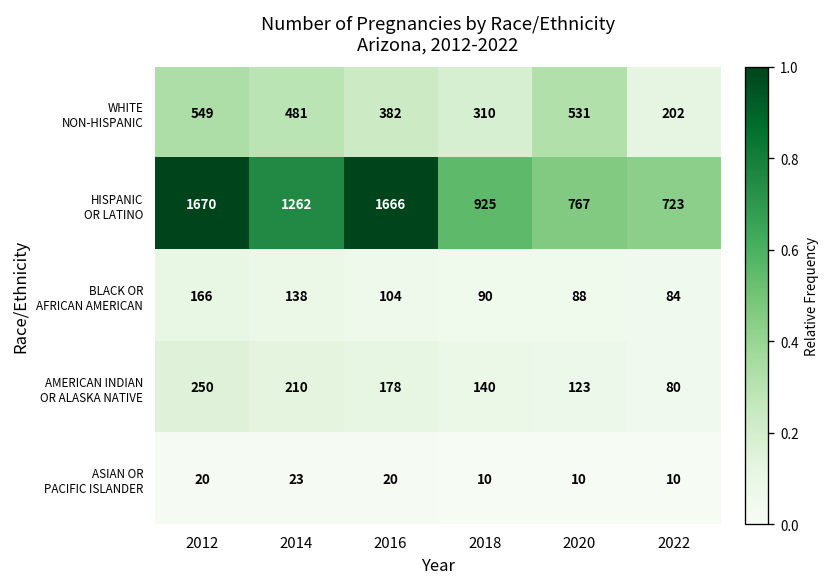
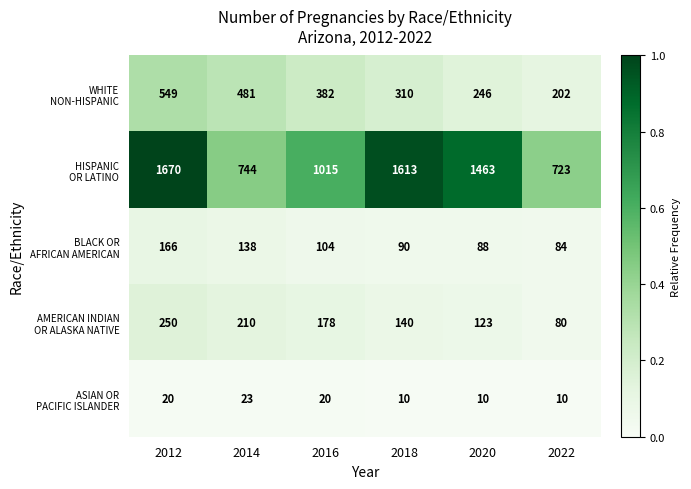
  {
    "WHITE NON-HISPANIC": {
      "2012": 549,
      "2014": 481,
      "2016": 382,
      "2018": 310,
-     "2020": 531,
+     "2020": 246,
      "2022": 202
    },
    "HISPANIC OR LATINO": {
      "2012": 1670,
-     "2014": 1262,
-     "2016": 1666,
-     "2018": 925,
-     "2020": 767,
+     "2014": 744,
+     "2016": 1015,
+     "2018": 1613,
+     "2020": 1463,
      "2022": 723
    },
    "BLACK OR AFRICAN AMERICAN": {
      "2012": 166,
      "2014": 138,
      "2016": 104,
      "2018": 90,
      "2020": 88,
      "2022": 84
    },
    "AMERICAN INDIAN OR ALASKA NATIVE": {
      "2012": 250,
      "2014": 210,
      "2016": 178,
      "2018": 140,
      "2020": 123,
      "2022": 80
    },
    "ASIAN OR PACIFIC ISLANDER": {
      "2012": 20,
      "2014": 23,
      "2016": 20,
      "2018": 10,
      "2020": 10,
      "2022": 10
    }
  }
